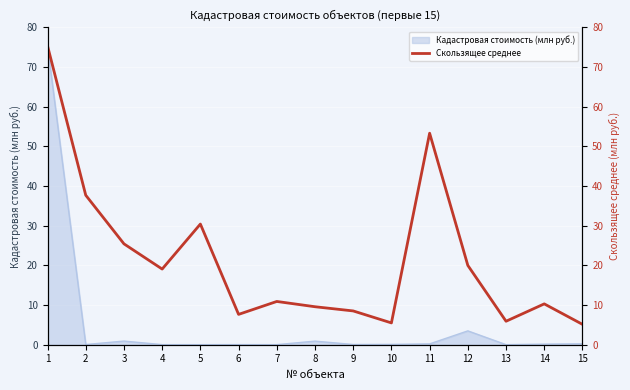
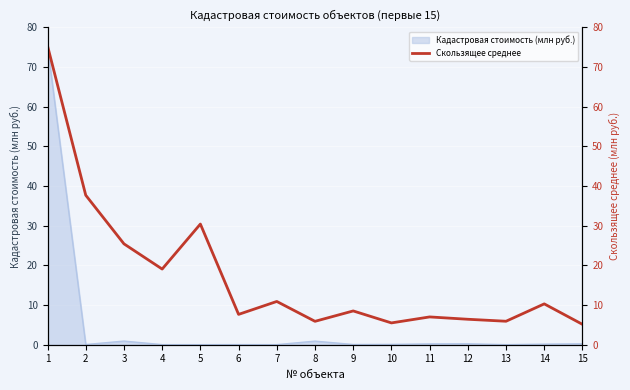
  {
    "Кадастровая стоимость (млн руб.)": {
      "1": 75,
      "2": 0,
      "3": 1,
      "4": 0,
      "5": 0,
      "6": 0,
      "7": 0,
      "8": 1,
      "9": 0,
      "10": 0,
      "11": 0,
-     "12": 3,
+     "12": 0,
      "13": 0,
      "14": 0,
      "15": 0
    },
    "Скользящее среднее": {
      "1": 75,
      "2": 38,
      "3": 25,
      "4": 19,
      "5": 30,
      "6": 8,
      "7": 11,
-     "8": 10,
+     "8": 6,
      "9": 9,
      "10": 6,
-     "11": 53,
-     "12": 20,
+     "11": 7,
+     "12": 6,
      "13": 6,
      "14": 10,
      "15": 5
    }
  }
